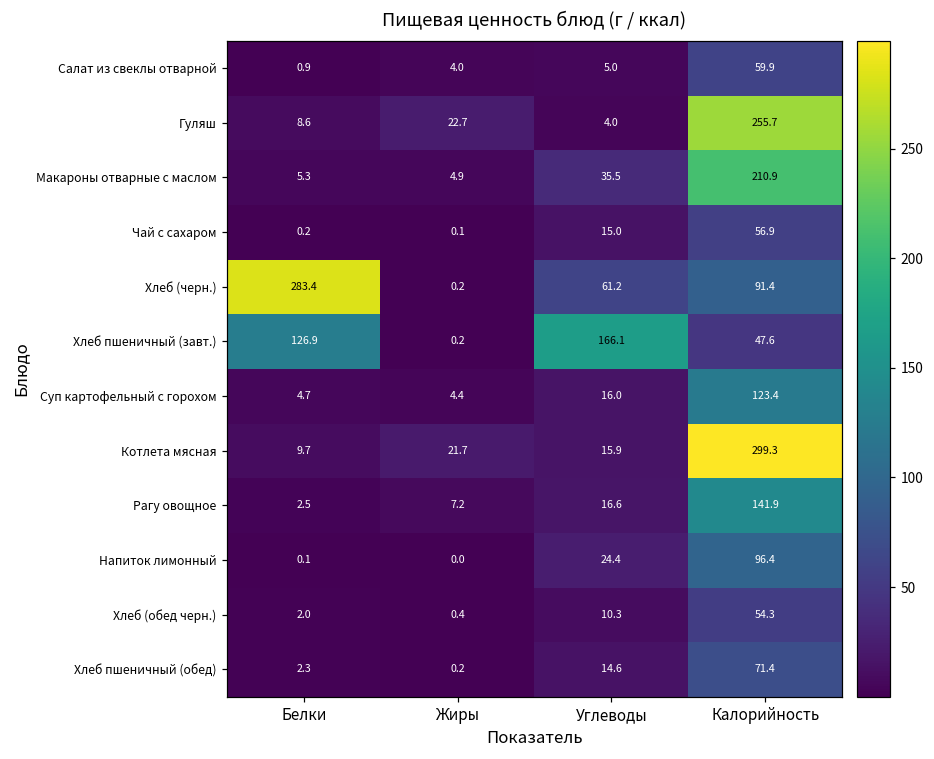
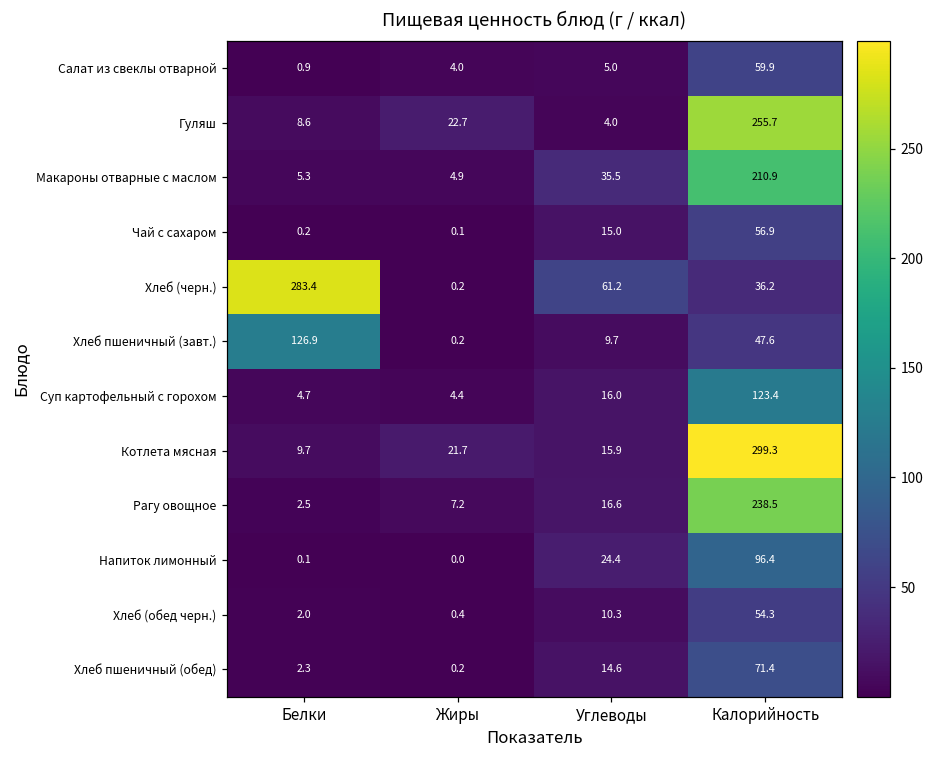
  {
    "Салат из свеклы отварной": {
      "Белки": 0.9,
      "Жиры": 4.0,
      "Углеводы": 5.0,
      "Калорийность": 59.9
    },
    "Гуляш": {
      "Белки": 8.6,
      "Жиры": 22.7,
      "Углеводы": 4.0,
      "Калорийность": 255.7
    },
    "Макароны отварные с маслом": {
      "Белки": 5.3,
      "Жиры": 4.9,
      "Углеводы": 35.5,
      "Калорийность": 210.9
    },
    "Чай с сахаром": {
      "Белки": 0.2,
      "Жиры": 0.1,
      "Углеводы": 15.0,
      "Калорийность": 56.9
    },
    "Хлеб (черн.)": {
      "Белки": 283.4,
      "Жиры": 0.2,
      "Углеводы": 61.2,
-     "Калорийность": 91.4
+     "Калорийность": 36.2
    },
    "Хлеб пшеничный (завт.)": {
      "Белки": 126.9,
      "Жиры": 0.2,
-     "Углеводы": 166.1,
+     "Углеводы": 9.7,
      "Калорийность": 47.6
    },
    "Суп картофельный с горохом": {
      "Белки": 4.7,
      "Жиры": 4.4,
      "Углеводы": 16.0,
      "Калорийность": 123.4
    },
    "Котлета мясная": {
      "Белки": 9.7,
      "Жиры": 21.7,
      "Углеводы": 15.9,
      "Калорийность": 299.3
    },
    "Рагу овощное": {
      "Белки": 2.5,
      "Жиры": 7.2,
      "Углеводы": 16.6,
-     "Калорийность": 141.9
+     "Калорийность": 238.5
    },
    "Напиток лимонный": {
      "Белки": 0.1,
      "Жиры": 0.0,
      "Углеводы": 24.4,
      "Калорийность": 96.4
    },
    "Хлеб (обед черн.)": {
      "Белки": 2.0,
      "Жиры": 0.4,
      "Углеводы": 10.3,
      "Калорийность": 54.3
    },
    "Хлеб пшеничный (обед)": {
      "Белки": 2.3,
      "Жиры": 0.2,
      "Углеводы": 14.6,
      "Калорийность": 71.4
    }
  }
